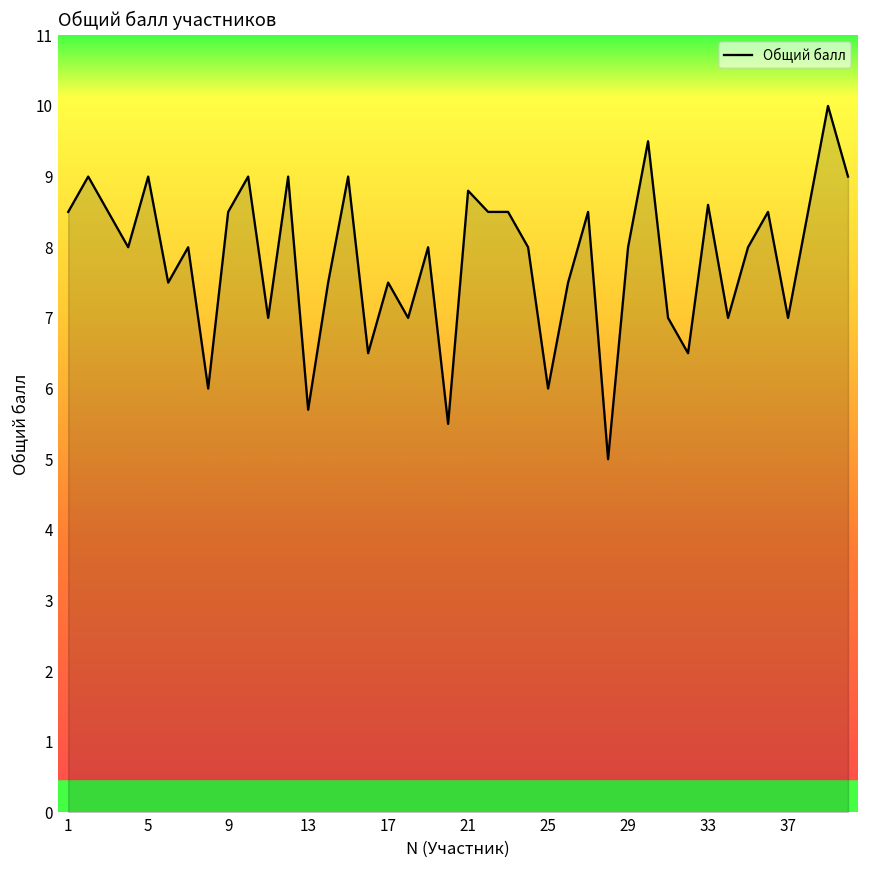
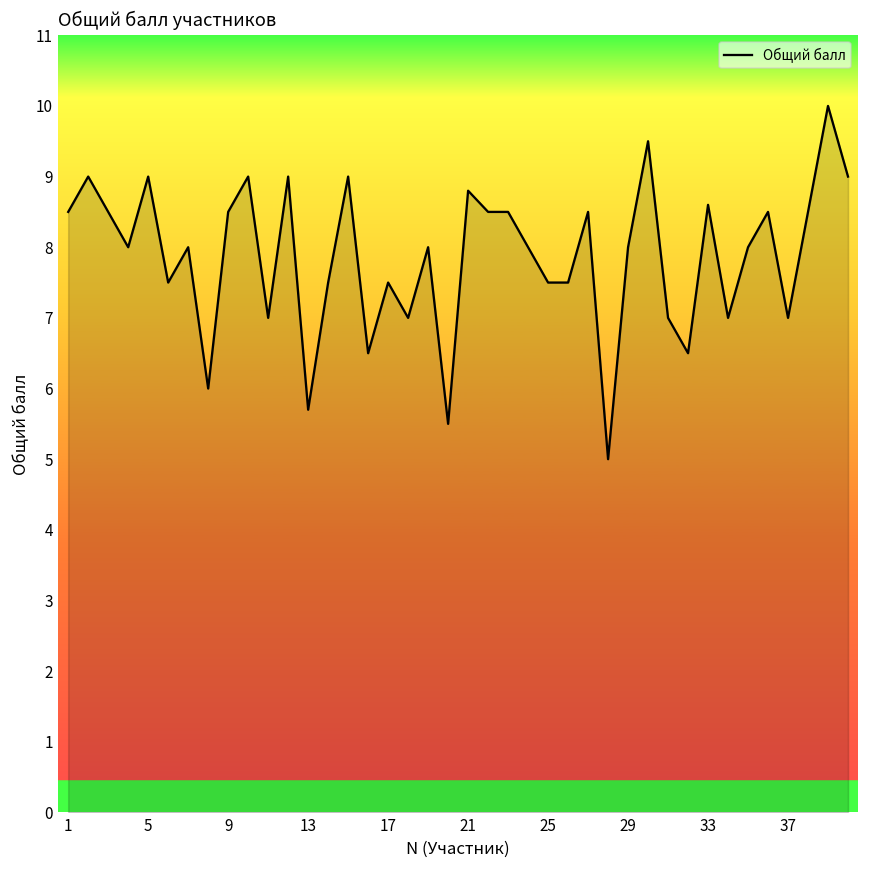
  {
    "1": 8.5,
    "5": 9.0,
    "9": 8.5,
    "13": 5.7,
    "17": 7.5,
    "21": 8.8,
-   "25": 6.0,
+   "25": 7.5,
    "29": 8.0,
    "33": 8.6,
    "37": 7.0
  }
